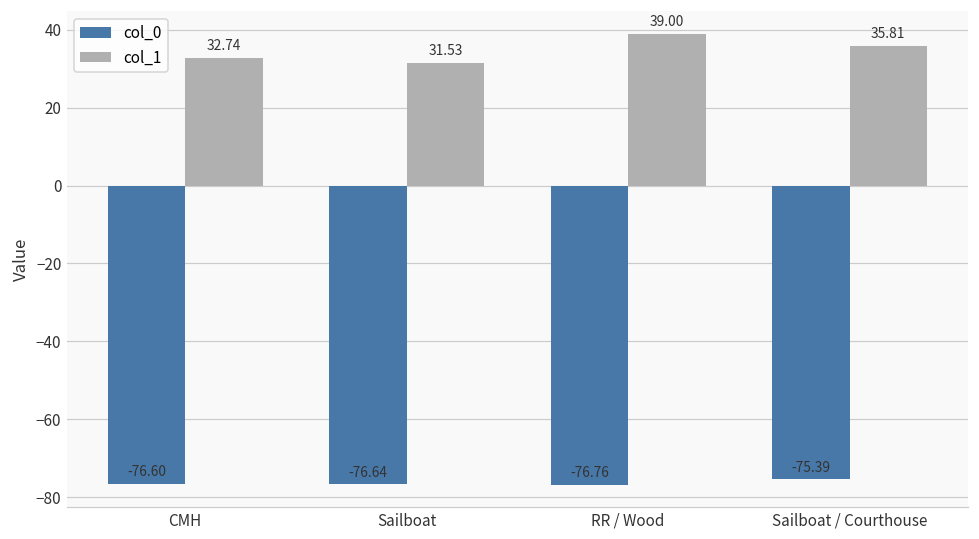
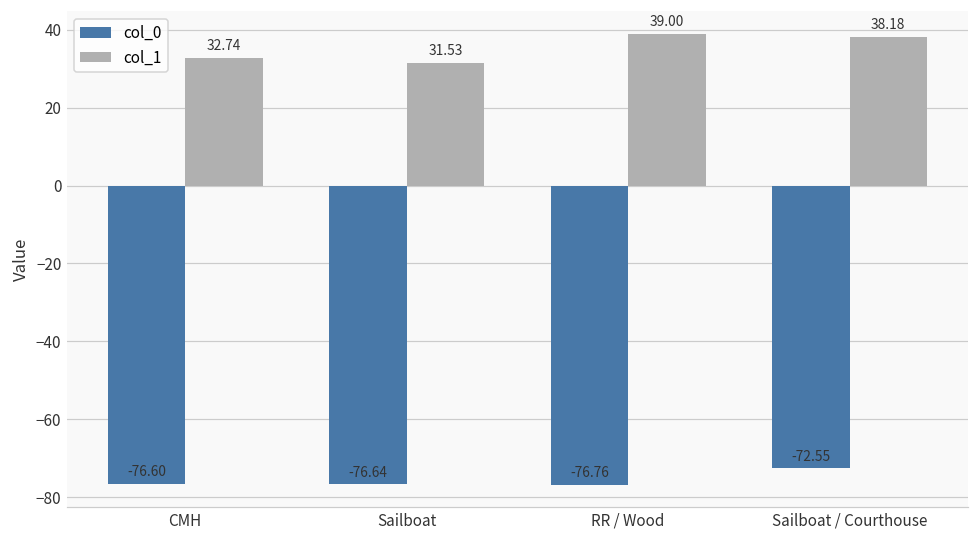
  {
    "col_0": {
      "CMH": -76.60,
      "Sailboat": -76.64,
      "RR / Wood": -76.76,
-     "Sailboat / Courthouse": -75.39
+     "Sailboat / Courthouse": -72.55
    },
    "col_1": {
      "CMH": 32.74,
      "Sailboat": 31.53,
      "RR / Wood": 39.00,
-     "Sailboat / Courthouse": 35.81
+     "Sailboat / Courthouse": 38.18
    }
  }
